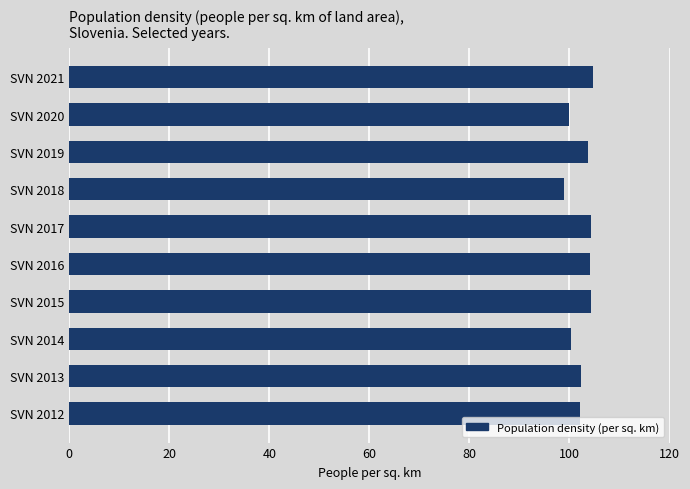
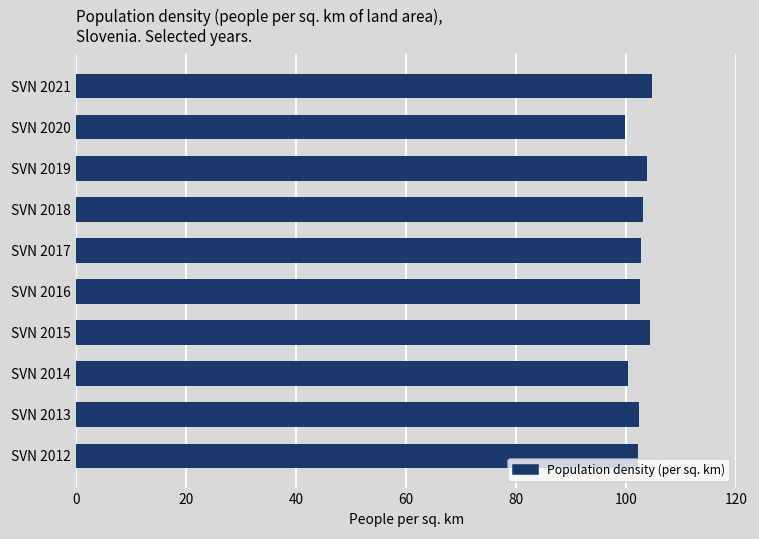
  {
    "SVN 2021": 105,
    "SVN 2020": 100,
    "SVN 2019": 104,
-   "SVN 2018": 99,
-   "SVN 2017": 104,
-   "SVN 2016": 104,
+   "SVN 2018": 103,
+   "SVN 2017": 103,
+   "SVN 2016": 103,
    "SVN 2015": 104,
    "SVN 2014": 100,
    "SVN 2013": 102,
    "SVN 2012": 102
  }
